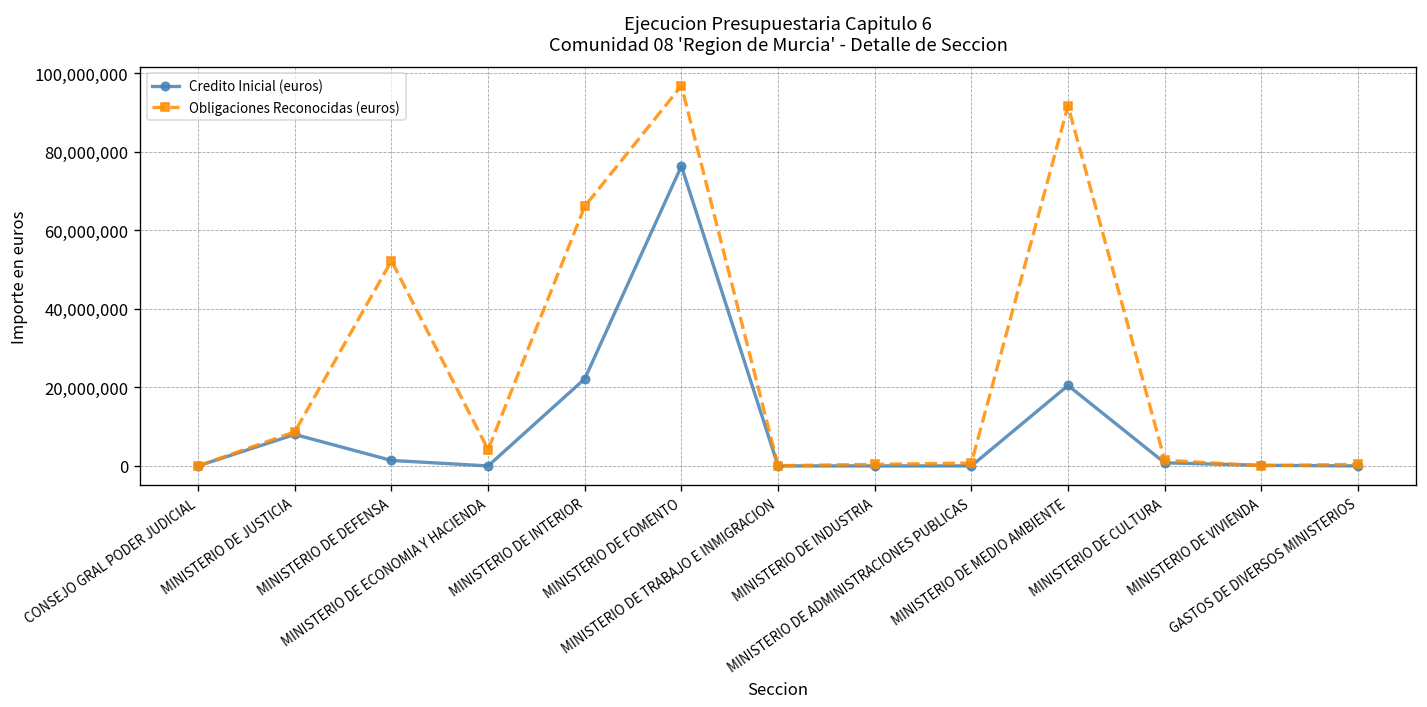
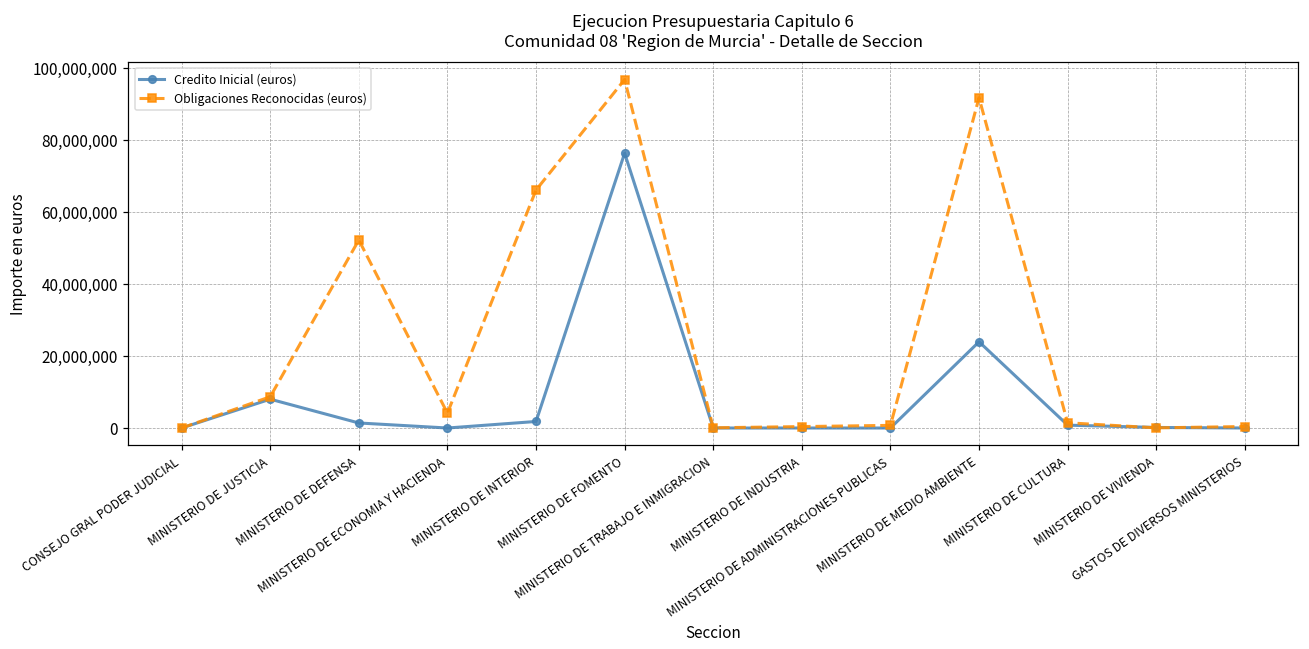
  {
    "Credito Inicial (euros)": {
      "MINISTERIO DE DEFENSA": "1,000,000",
      "MINISTERIO DE ECONOMIA Y HACIENDA": "0",
-     "MINISTERIO DE INTERIOR": "22,000,000",
+     "MINISTERIO DE INTERIOR": "2,000,000",
      "MINISTERIO DE FOMENTO": "76,000,000",
-     "MINISTERIO DE MEDIO AMBIENTE": "20,000,000"
+     "MINISTERIO DE MEDIO AMBIENTE": "24,000,000"
    },
    "Obligaciones Reconocidas (euros)": {
      "MINISTERIO DE DEFENSA": "52,000,000",
      "MINISTERIO DE ECONOMIA Y HACIENDA": "4,000,000",
      "MINISTERIO DE INTERIOR": "66,000,000",
      "MINISTERIO DE FOMENTO": "97,000,000",
      "MINISTERIO DE MEDIO AMBIENTE": "92,000,000"
    }
  }
